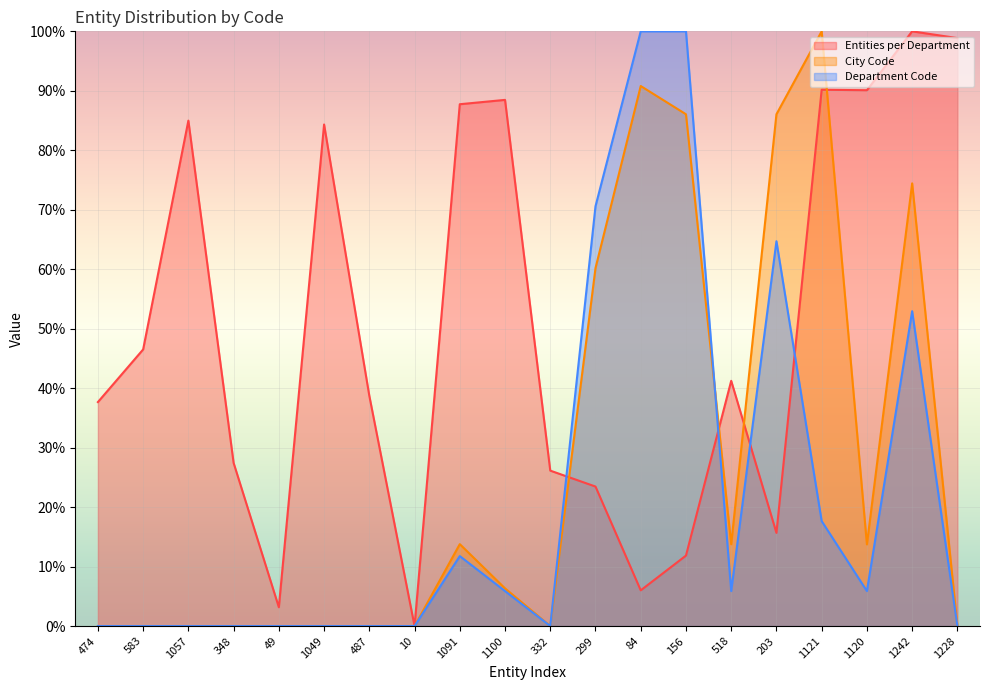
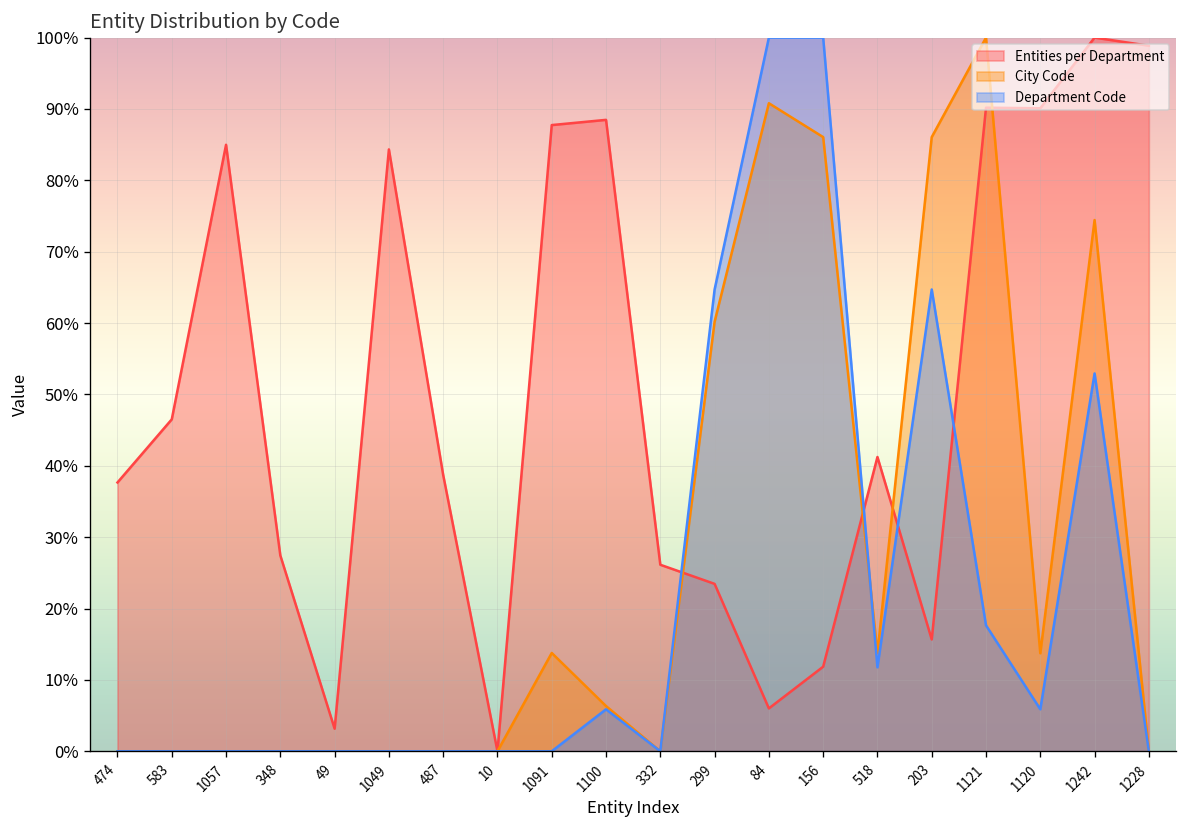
  {
    "Department Code": {
-     "1091": "12%",
+     "1091": "0%",
      "1100": "6%",
-     "299": "71%",
+     "299": "65%",
      "84": "100%",
      "156": "100%",
-     "518": "6%",
+     "518": "12%",
      "203": "65%",
      "1121": "18%",
      "1120": "6%",
      "1242": "53%"
    }
  }
